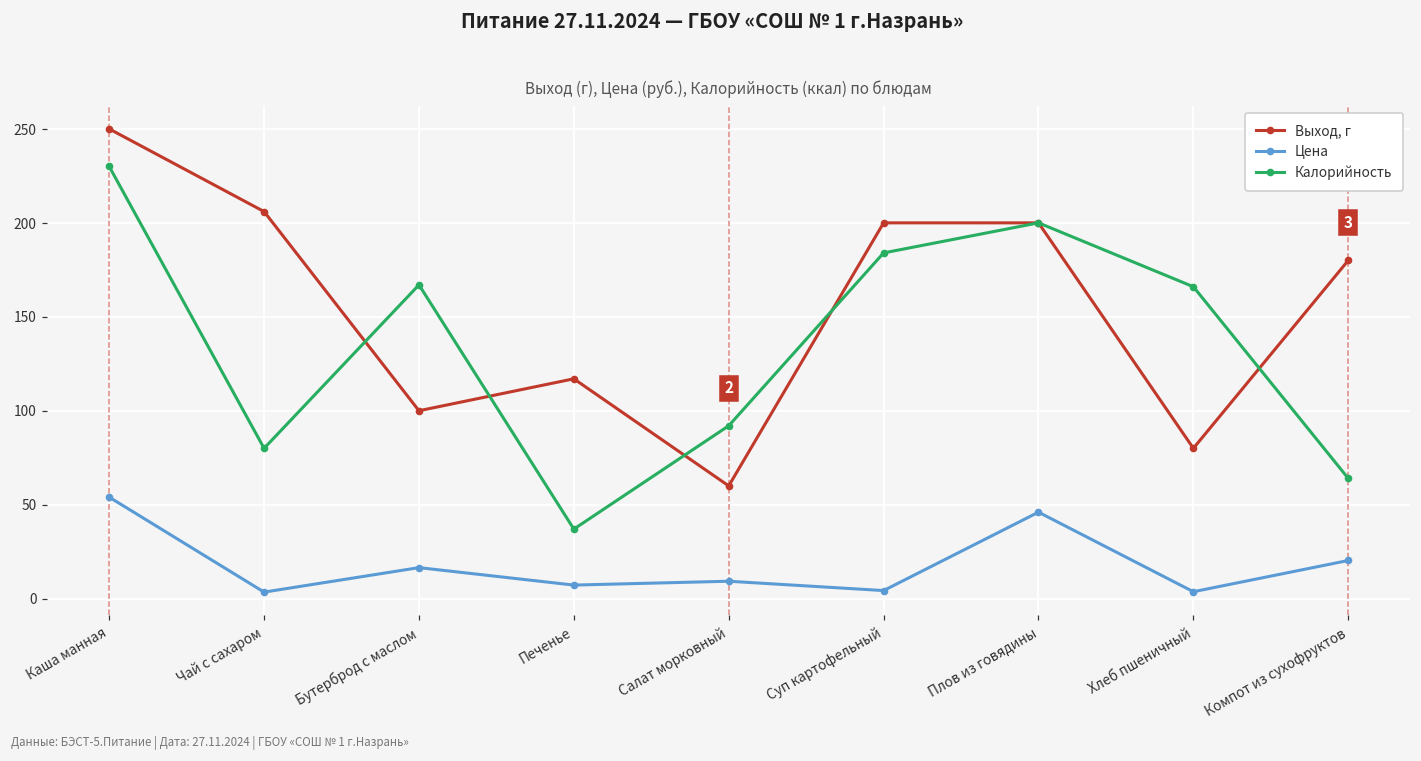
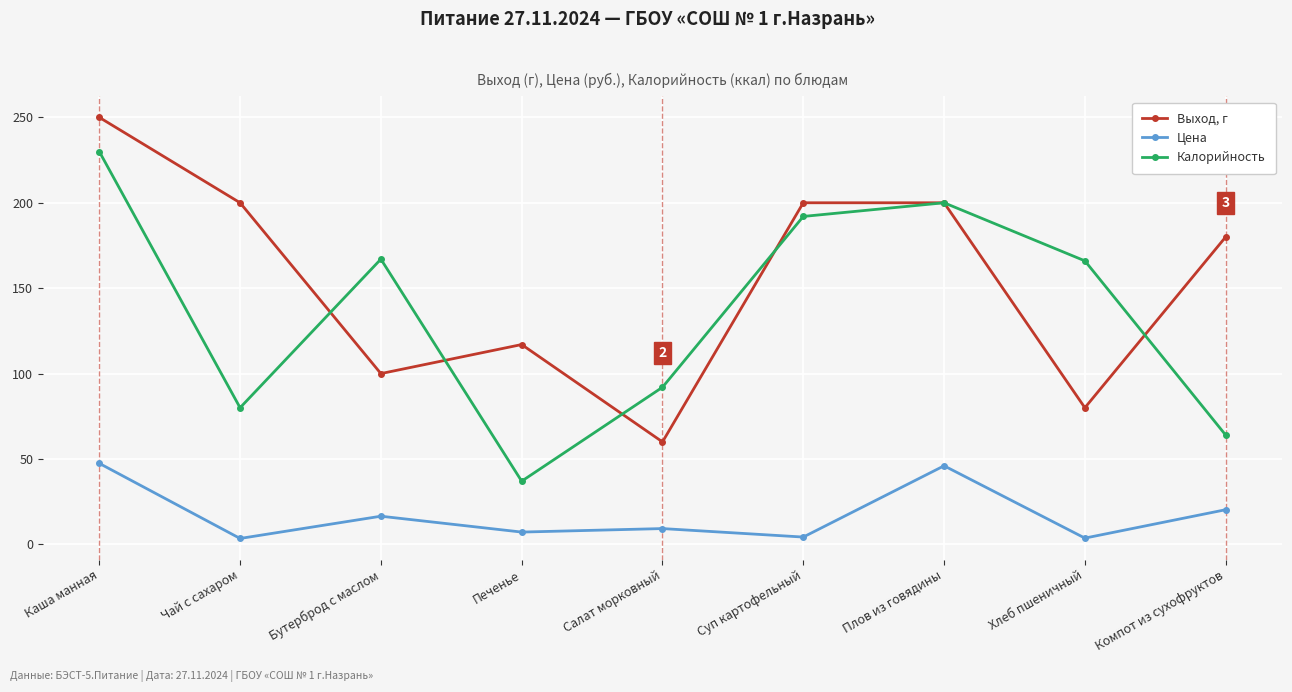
  {
    "Выход, г": {
      "Каша манная": 250,
-     "Чай с сахаром": 206,
+     "Чай с сахаром": 200,
      "Бутерброд с маслом": 100,
      "Печенье": 117,
      "Салат морковный": 60,
      "Суп картофельный": 200,
      "Хлеб пшеничный": 80,
      "Компот из сухофруктов": 180
    },
    "Цена": {
-     "Каша манная": 54,
+     "Каша манная": 47,
      "Чай с сахаром": 3,
      "Бутерброд с маслом": 17,
      "Печенье": 7,
      "Салат морковный": 9,
      "Суп картофельный": 4,
      "Плов из говядины": 46,
      "Хлеб пшеничный": 4,
      "Компот из сухофруктов": 20
    },
    "Калорийность": {
      "Каша манная": 230,
      "Чай с сахаром": 80,
      "Бутерброд с маслом": 167,
      "Печенье": 37,
      "Салат морковный": 92,
-     "Суп картофельный": 184,
+     "Суп картофельный": 192,
      "Хлеб пшеничный": 166,
      "Компот из сухофруктов": 64
    }
  }
